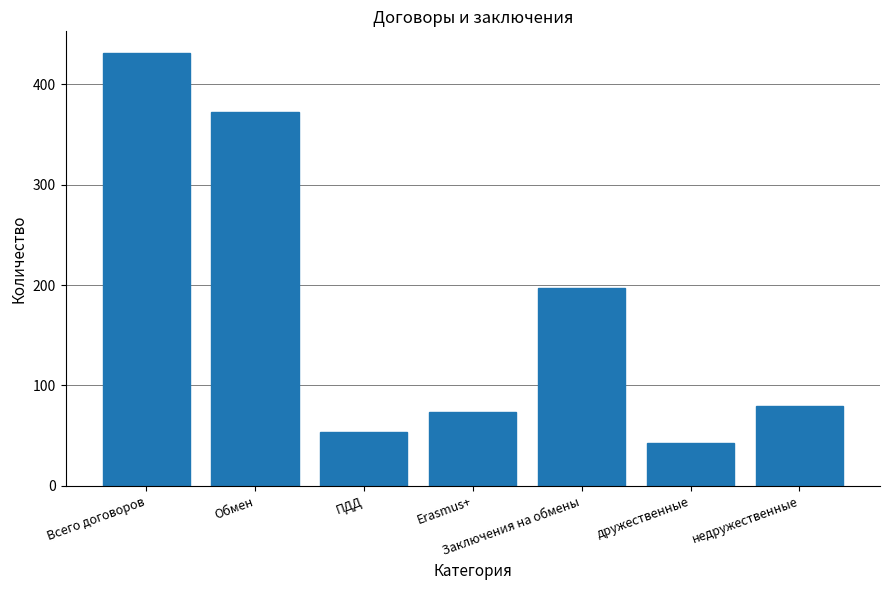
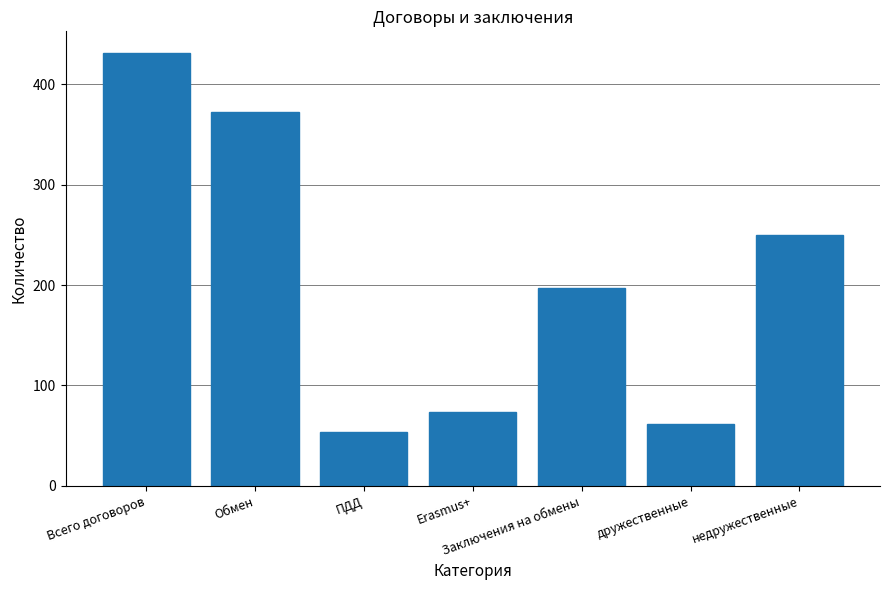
  {
    "Всего договоров": 431,
    "Обмен": 372,
    "ПДД": 54,
    "Erasmus+": 74,
    "Заключения на обмены": 197,
-   "дружественные": 43,
-   "недружественные": 80
+   "дружественные": 62,
+   "недружественные": 250
  }
